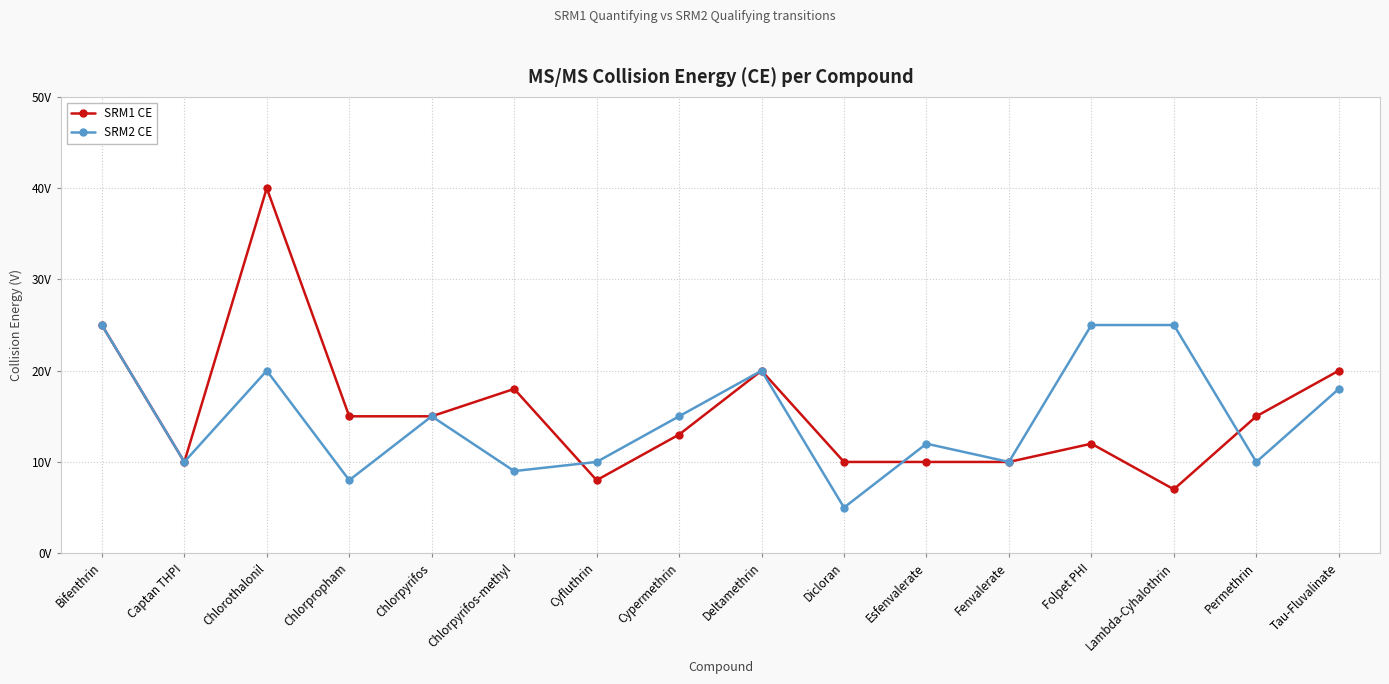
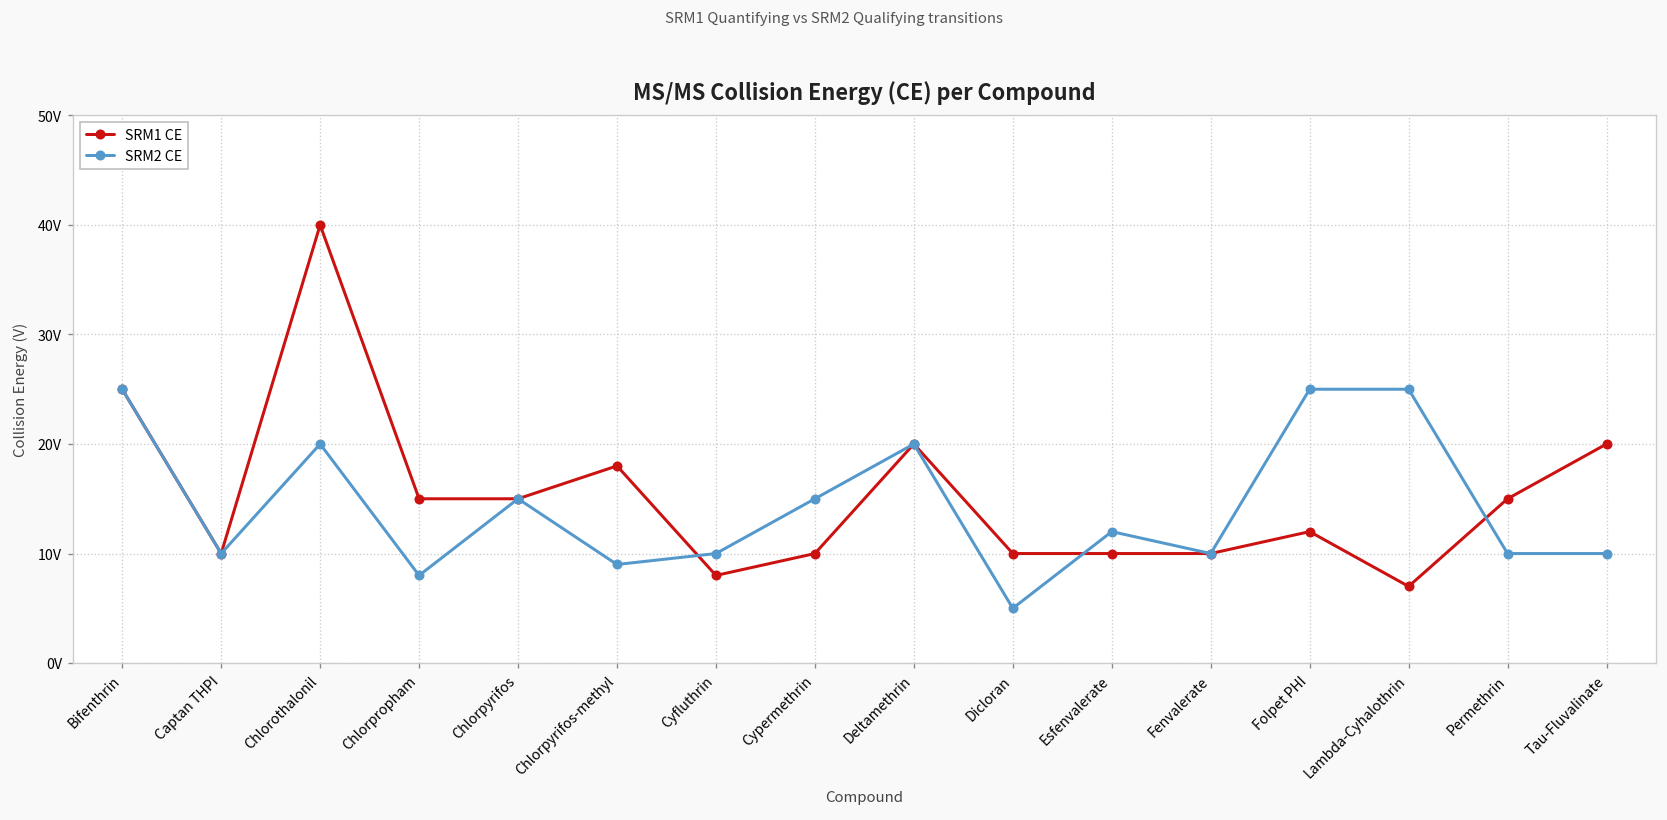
  {
    "SRM1 CE": {
      "Chlorothalonil": "40V",
      "Chlorpropham": "15V",
      "Chlorpyrifos-methyl": "18V",
      "Cyfluthrin": "8V",
-     "Cypermethrin": "13V",
+     "Cypermethrin": "10V",
      "Dicloran": "10V",
      "Esfenvalerate": "10V",
      "Folpet PHI": "12V",
      "Lambda-Cyhalothrin": "7V",
      "Permethrin": "15V",
      "Tau-Fluvalinate": "20V"
    },
    "SRM2 CE": {
      "Chlorothalonil": "20V",
      "Chlorpropham": "8V",
      "Chlorpyrifos-methyl": "9V",
      "Cyfluthrin": "10V",
      "Cypermethrin": "15V",
      "Dicloran": "5V",
      "Esfenvalerate": "12V",
      "Folpet PHI": "25V",
      "Lambda-Cyhalothrin": "25V",
      "Permethrin": "10V",
-     "Tau-Fluvalinate": "18V"
+     "Tau-Fluvalinate": "10V"
    }
  }
